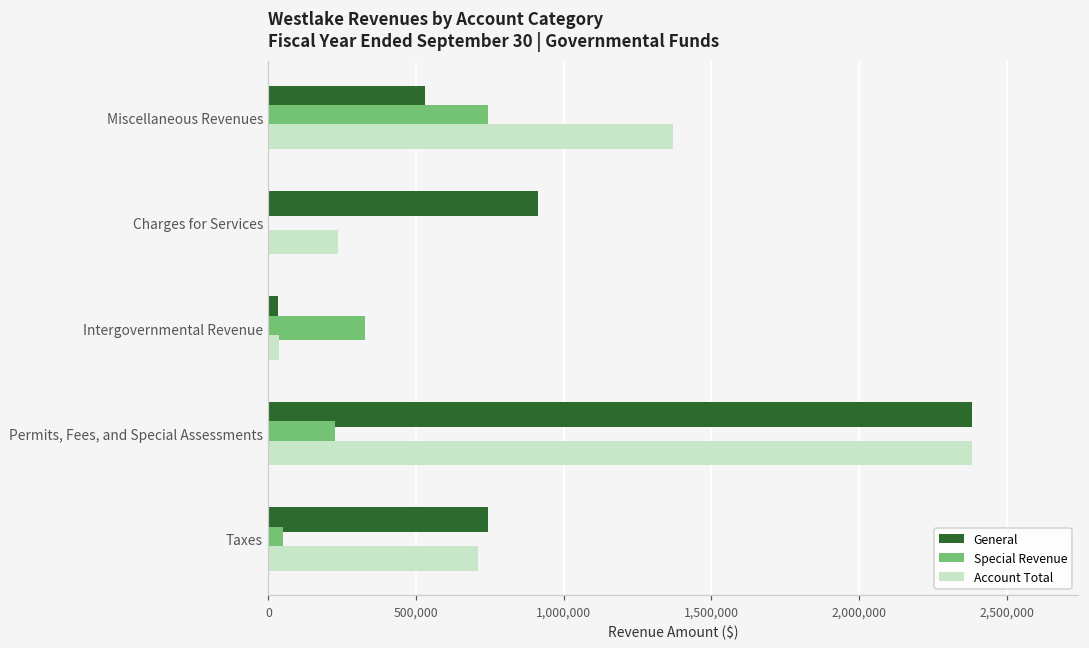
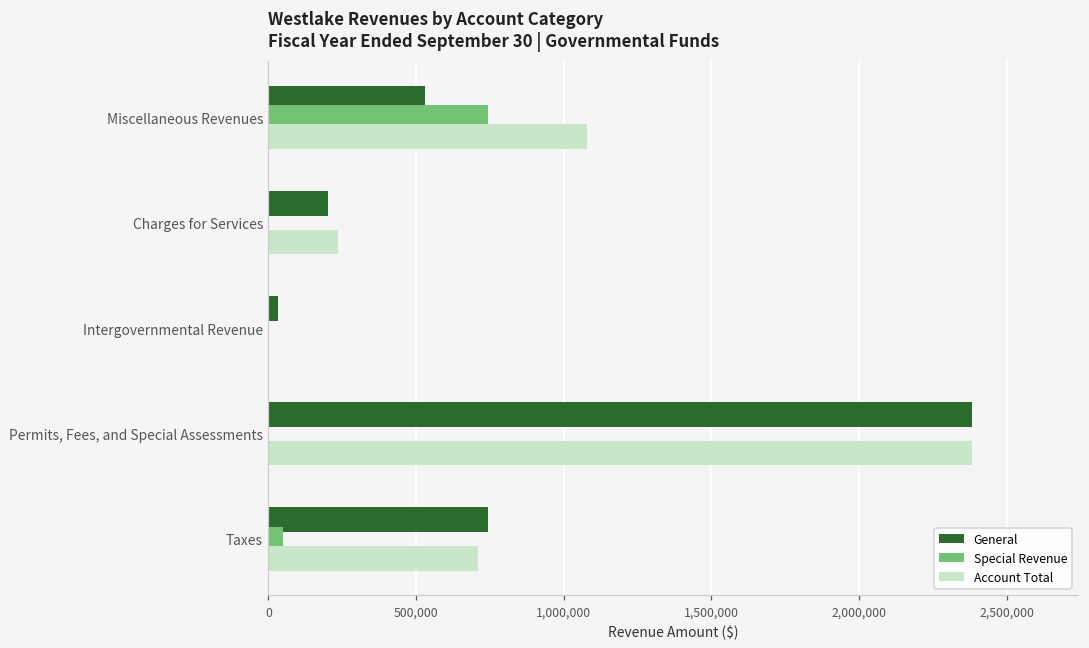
  {
    "General": {
      "Miscellaneous Revenues": "530,000",
-     "Charges for Services": "910,000",
+     "Charges for Services": "200,000",
      "Intergovernmental Revenue": "30,000",
      "Permits, Fees, and Special Assessments": "2,380,000",
      "Taxes": "750,000"
    },
    "Special Revenue": {
      "Miscellaneous Revenues": "740,000",
      "Charges for Services": "0",
-     "Intergovernmental Revenue": "330,000",
-     "Permits, Fees, and Special Assessments": "220,000",
+     "Intergovernmental Revenue": "0",
+     "Permits, Fees, and Special Assessments": "0",
      "Taxes": "50,000"
    },
    "Account Total": {
-     "Miscellaneous Revenues": "1,370,000",
+     "Miscellaneous Revenues": "1,080,000",
      "Charges for Services": "240,000",
-     "Intergovernmental Revenue": "40,000",
+     "Intergovernmental Revenue": "0",
      "Permits, Fees, and Special Assessments": "2,380,000",
      "Taxes": "710,000"
    }
  }
